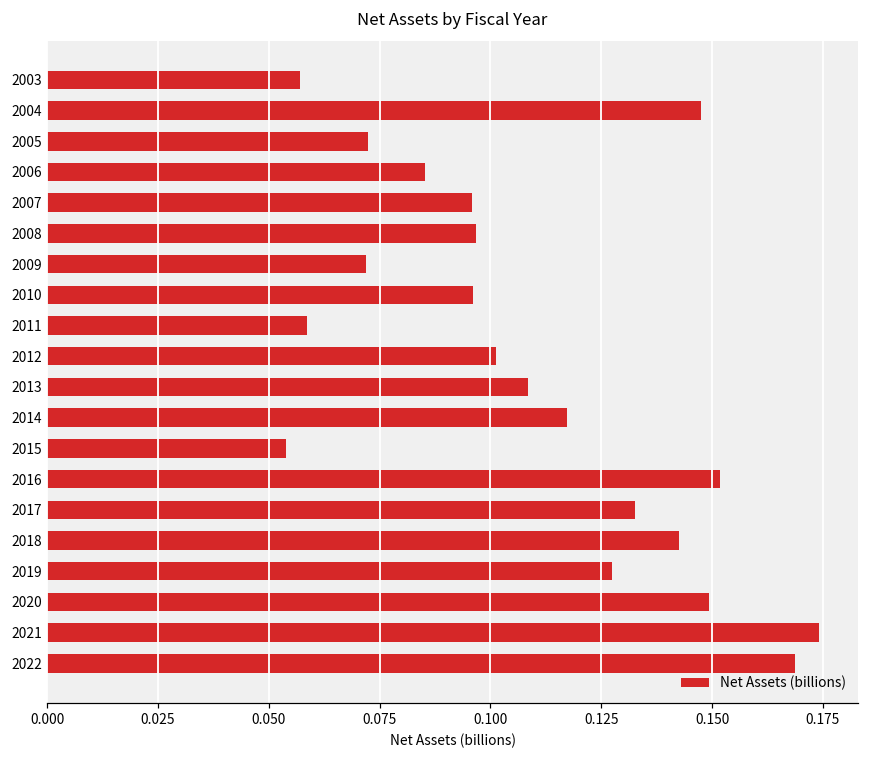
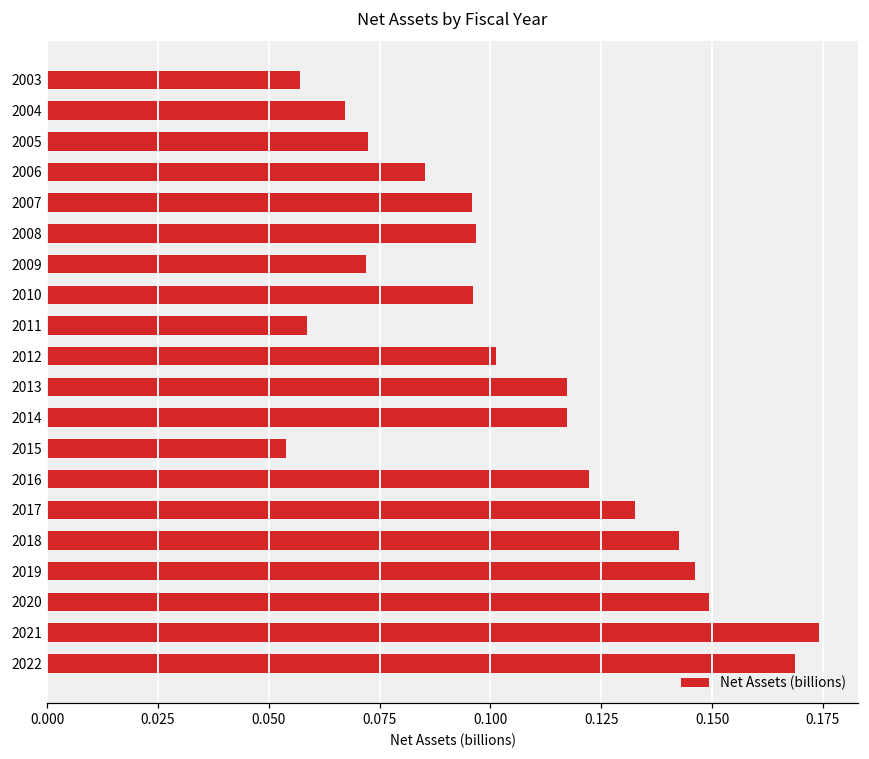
  {
    "2003": 0.057,
-   "2004": 0.147,
+   "2004": 0.067,
    "2005": 0.072,
    "2006": 0.085,
    "2007": 0.096,
    "2008": 0.097,
    "2009": 0.072,
    "2010": 0.096,
    "2011": 0.059,
    "2012": 0.101,
-   "2013": 0.109,
+   "2013": 0.117,
    "2014": 0.117,
    "2015": 0.054,
-   "2016": 0.152,
+   "2016": 0.122,
    "2017": 0.133,
    "2018": 0.143,
-   "2019": 0.127,
+   "2019": 0.146,
    "2020": 0.149,
    "2021": 0.174,
    "2022": 0.169
  }
